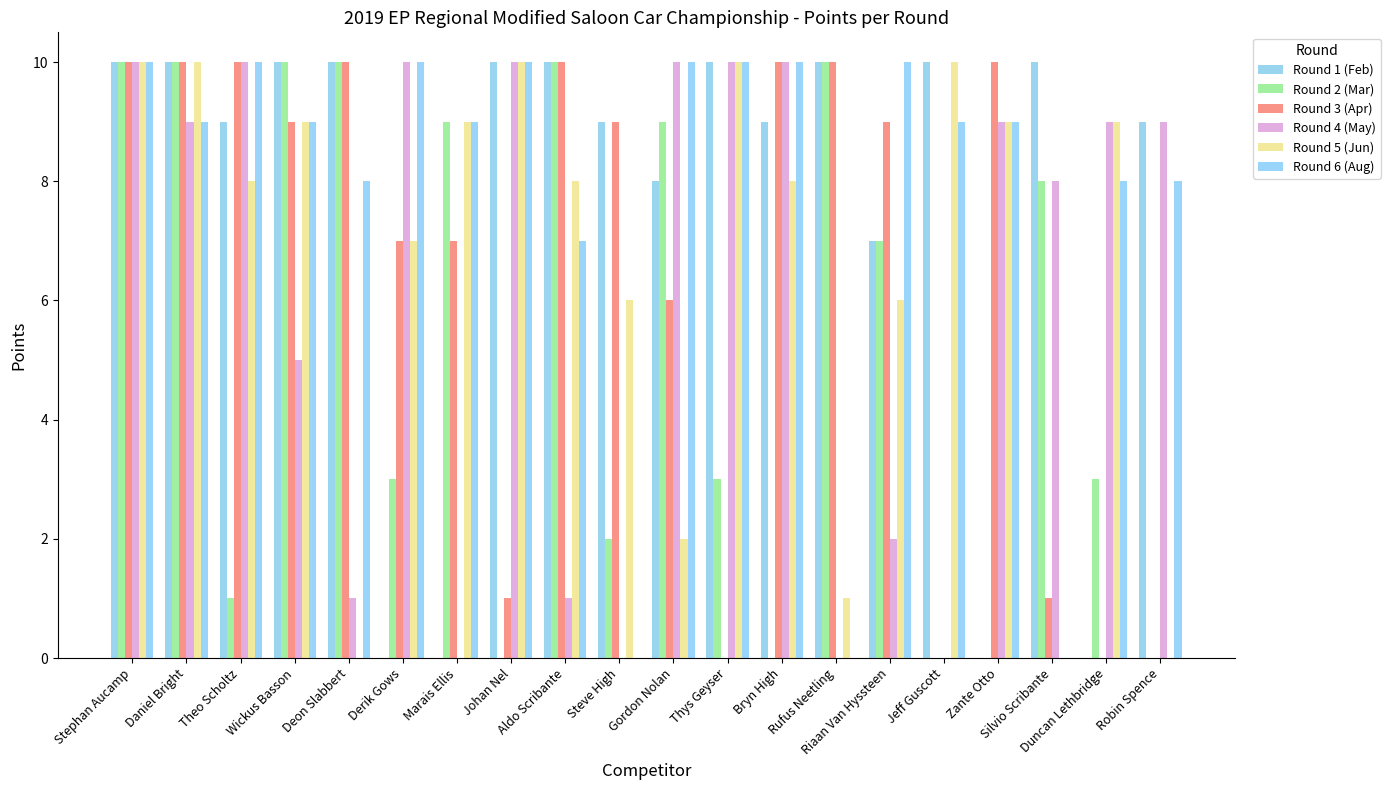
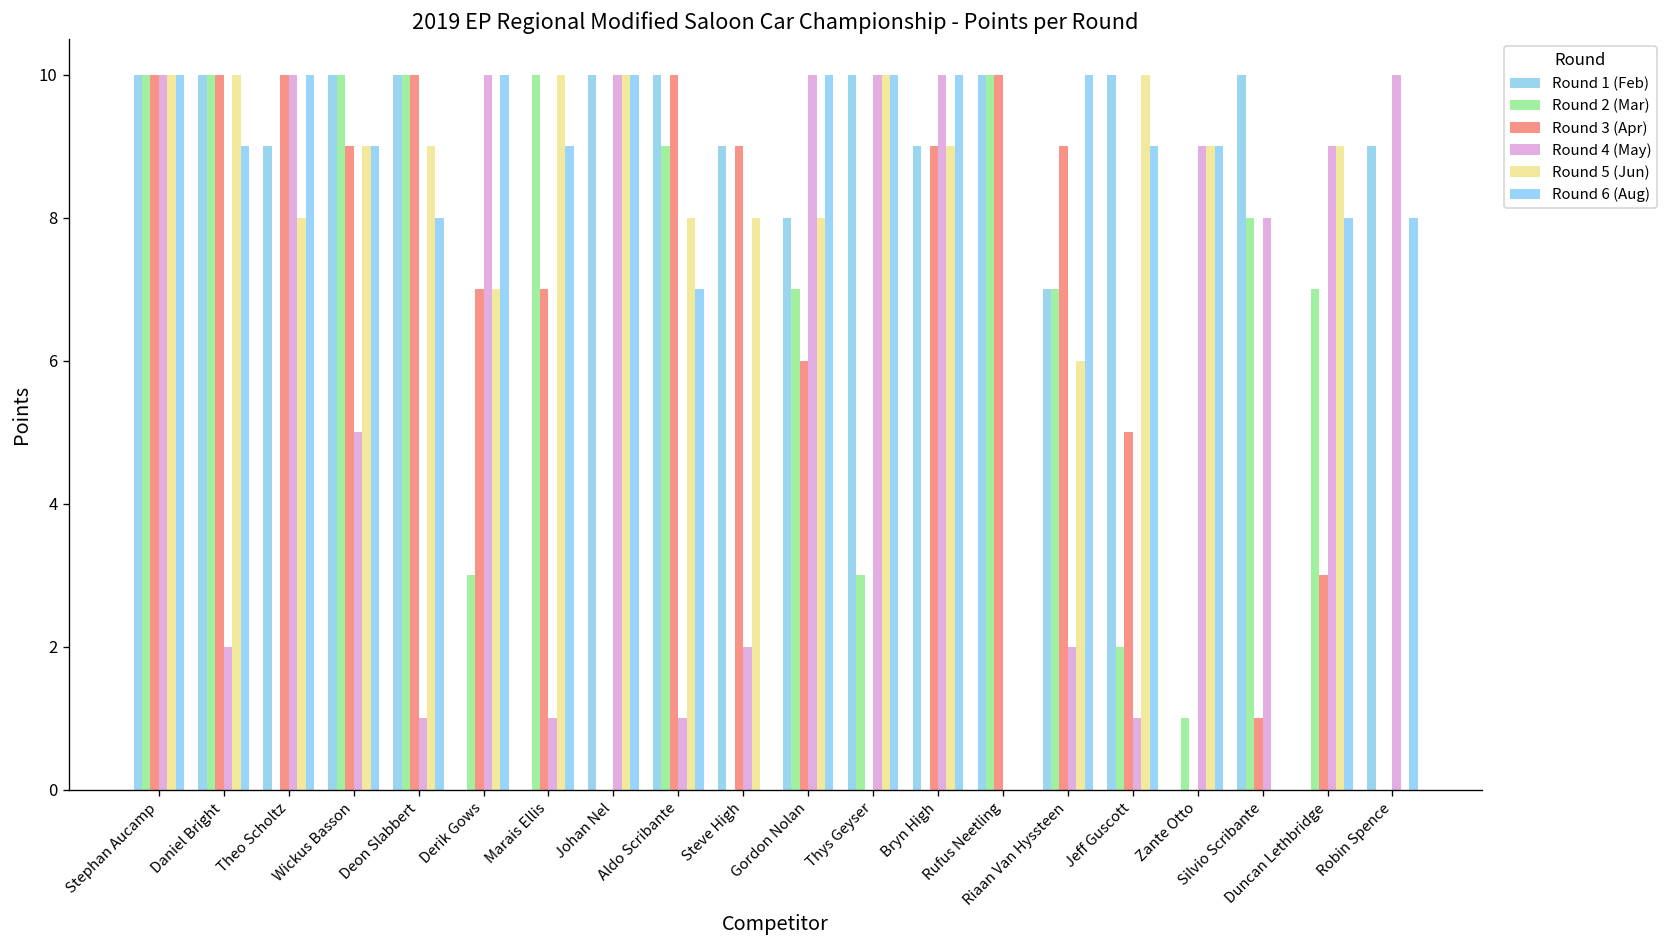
  {
    "Round 2 (Mar)": {
      "Stephan Aucamp": 10,
      "Daniel Bright": 10,
-     "Theo Scholtz": 1,
+     "Theo Scholtz": 0,
      "Wickus Basson": 10,
      "Deon Slabbert": 10,
      "Derik Gows": 3,
-     "Marais Ellis": 9,
+     "Marais Ellis": 10,
      "Johan Nel": 0,
-     "Aldo Scribante": 10,
-     "Steve High": 2,
-     "Gordon Nolan": 9,
+     "Aldo Scribante": 9,
+     "Steve High": 0,
+     "Gordon Nolan": 7,
      "Thys Geyser": 3,
      "Bryn High": 0,
      "Rufus Neetling": 10,
      "Riaan Van Hyssteen": 7,
-     "Jeff Guscott": 0,
-     "Zante Otto": 0,
+     "Jeff Guscott": 2,
+     "Zante Otto": 1,
      "Silvio Scribante": 8,
-     "Duncan Lethbridge": 3,
+     "Duncan Lethbridge": 7,
      "Robin Spence": 0
    },
    "Round 3 (Apr)": {
      "Stephan Aucamp": 10,
      "Daniel Bright": 10,
      "Theo Scholtz": 10,
      "Wickus Basson": 9,
      "Deon Slabbert": 10,
      "Derik Gows": 7,
      "Marais Ellis": 7,
-     "Johan Nel": 1,
+     "Johan Nel": 0,
      "Aldo Scribante": 10,
      "Steve High": 9,
      "Gordon Nolan": 6,
      "Thys Geyser": 0,
-     "Bryn High": 10,
+     "Bryn High": 9,
      "Rufus Neetling": 10,
      "Riaan Van Hyssteen": 9,
-     "Jeff Guscott": 0,
-     "Zante Otto": 10,
+     "Jeff Guscott": 5,
+     "Zante Otto": 0,
      "Silvio Scribante": 1,
-     "Duncan Lethbridge": 0,
+     "Duncan Lethbridge": 3,
      "Robin Spence": 0
    },
    "Round 4 (May)": {
      "Stephan Aucamp": 10,
-     "Daniel Bright": 9,
+     "Daniel Bright": 2,
      "Theo Scholtz": 10,
      "Wickus Basson": 5,
      "Deon Slabbert": 1,
      "Derik Gows": 10,
-     "Marais Ellis": 0,
+     "Marais Ellis": 1,
      "Johan Nel": 10,
      "Aldo Scribante": 1,
-     "Steve High": 0,
+     "Steve High": 2,
      "Gordon Nolan": 10,
      "Thys Geyser": 10,
      "Bryn High": 10,
      "Rufus Neetling": 0,
      "Riaan Van Hyssteen": 2,
-     "Jeff Guscott": 0,
+     "Jeff Guscott": 1,
      "Zante Otto": 9,
      "Silvio Scribante": 8,
      "Duncan Lethbridge": 9,
-     "Robin Spence": 9
+     "Robin Spence": 10
    },
    "Round 5 (Jun)": {
      "Stephan Aucamp": 10,
      "Daniel Bright": 10,
      "Theo Scholtz": 8,
      "Wickus Basson": 9,
-     "Deon Slabbert": 0,
+     "Deon Slabbert": 9,
      "Derik Gows": 7,
-     "Marais Ellis": 9,
+     "Marais Ellis": 10,
      "Johan Nel": 10,
      "Aldo Scribante": 8,
-     "Steve High": 6,
-     "Gordon Nolan": 2,
+     "Steve High": 8,
+     "Gordon Nolan": 8,
      "Thys Geyser": 10,
-     "Bryn High": 8,
-     "Rufus Neetling": 1,
+     "Bryn High": 9,
+     "Rufus Neetling": 0,
      "Riaan Van Hyssteen": 6,
      "Jeff Guscott": 10,
      "Zante Otto": 9,
      "Silvio Scribante": 0,
      "Duncan Lethbridge": 9,
      "Robin Spence": 0
    }
  }
